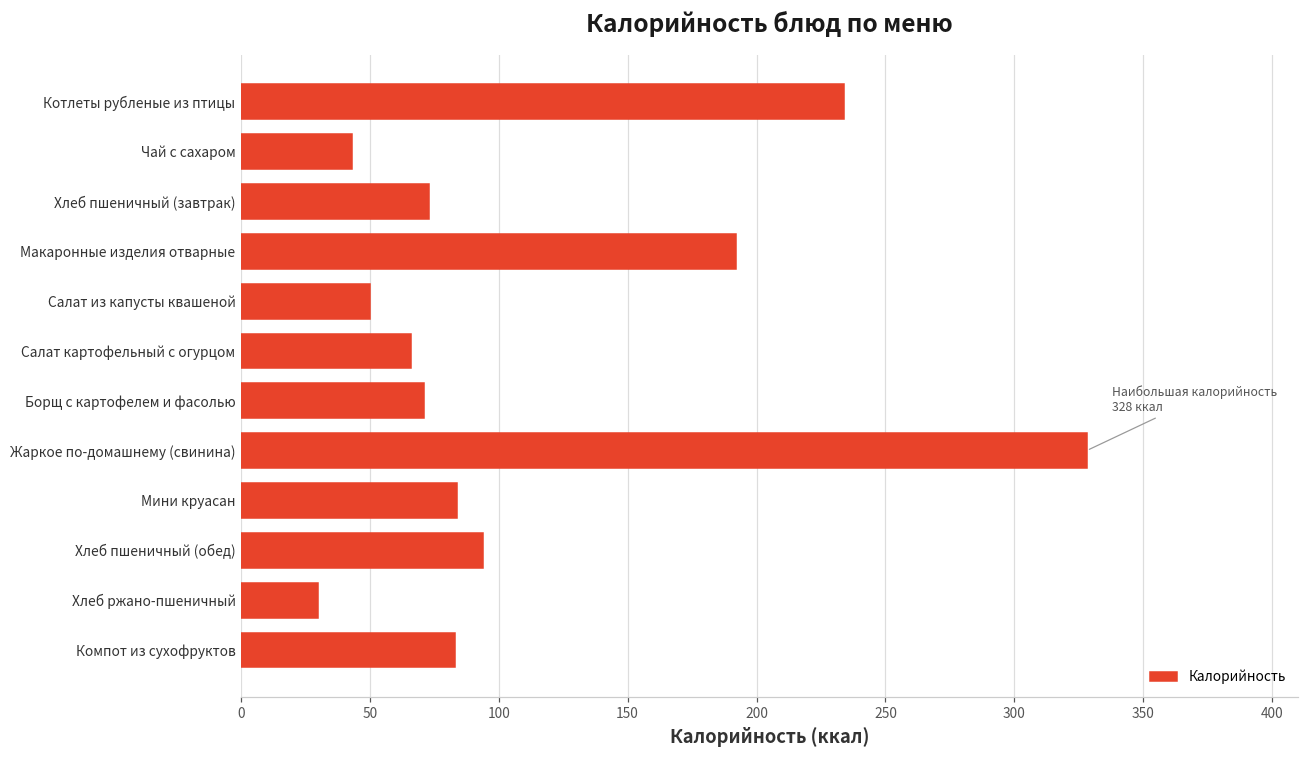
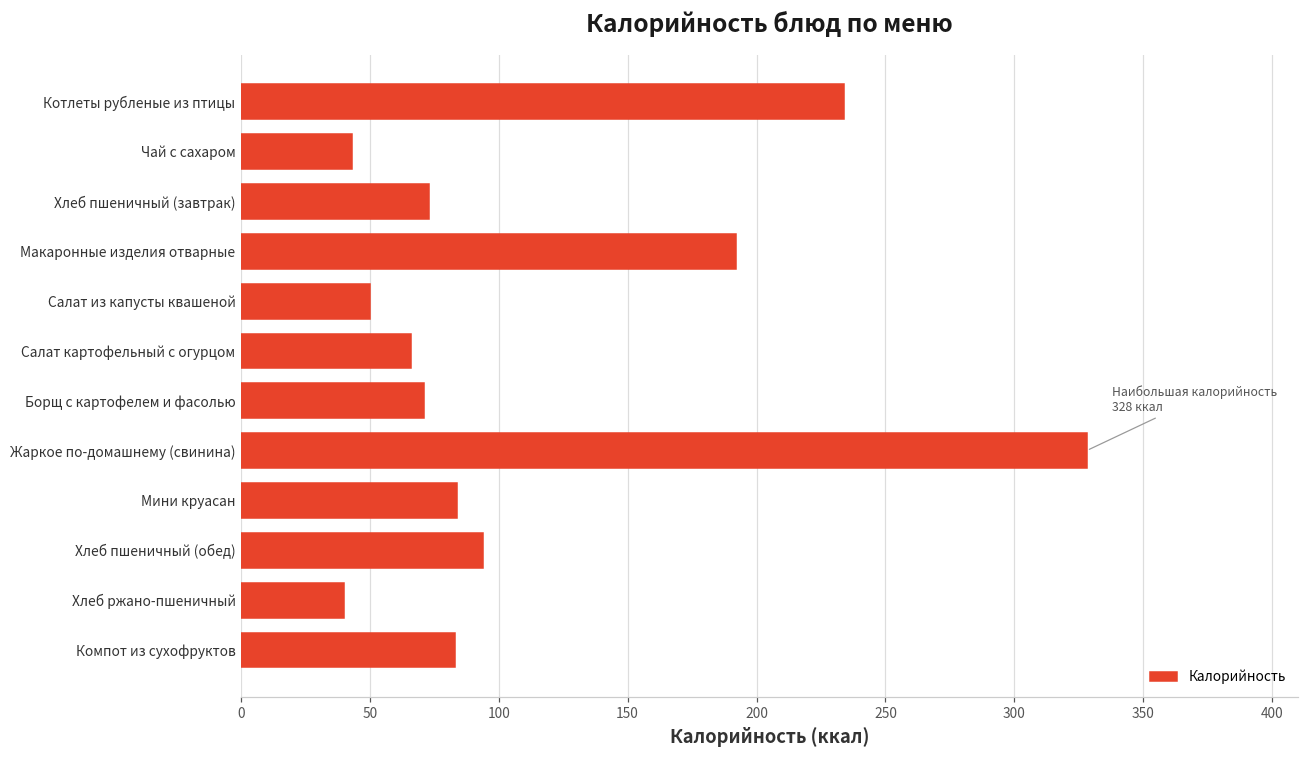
  {
    "Котлеты рубленые из птицы": 234,
    "Чай с сахаром": 43,
    "Хлеб пшеничный (завтрак)": 73,
    "Макаронные изделия отварные": 192,
    "Салат из капусты квашеной": 50,
    "Салат картофельный с огурцом": 66,
    "Борщ с картофелем и фасолью": 71,
    "Мини круасан": 84,
    "Хлеб пшеничный (обед)": 94,
-   "Хлеб ржано-пшеничный": 30,
+   "Хлеб ржано-пшеничный": 40,
    "Компот из сухофруктов": 83
  }
